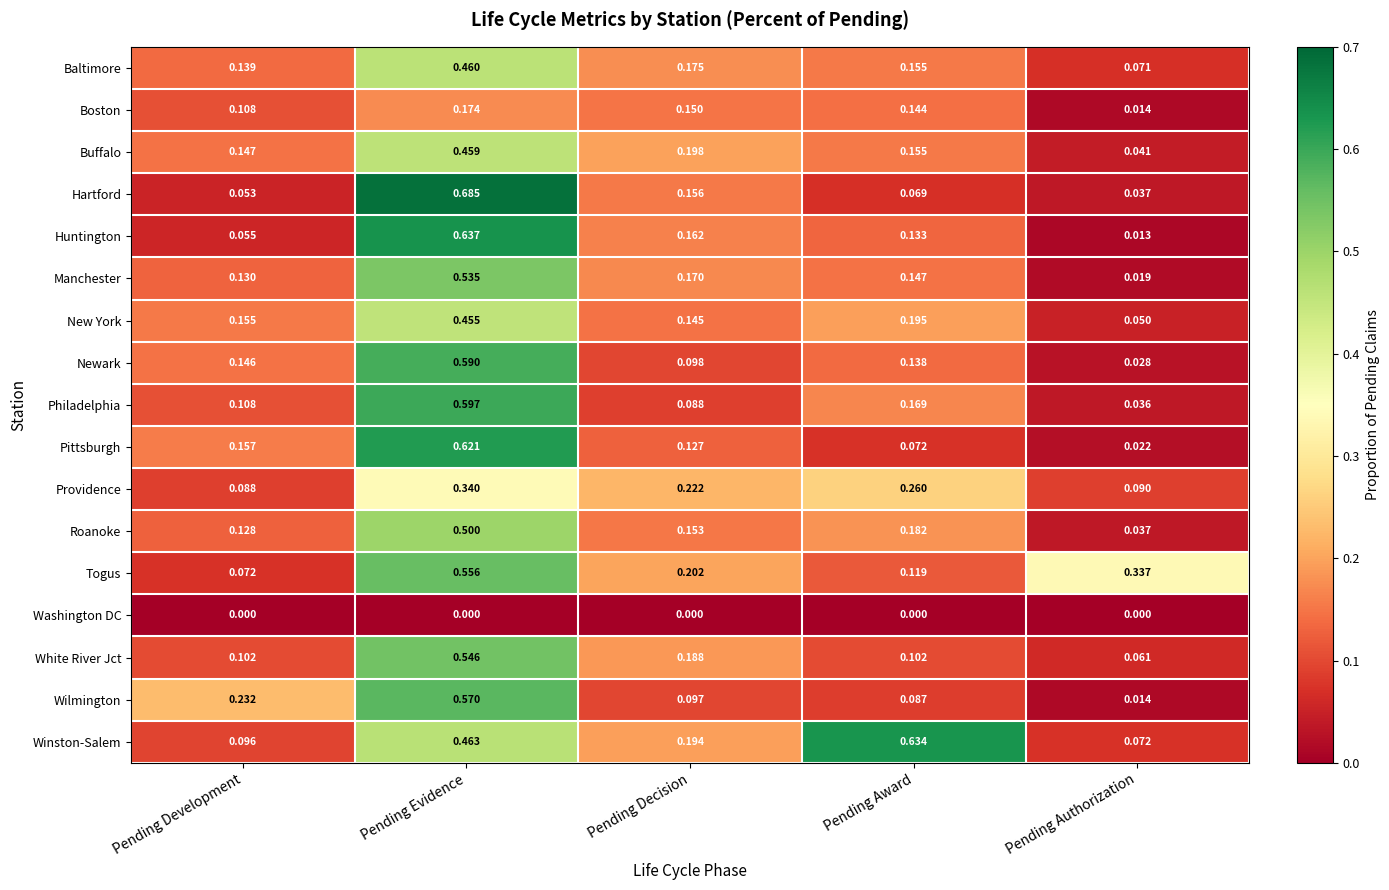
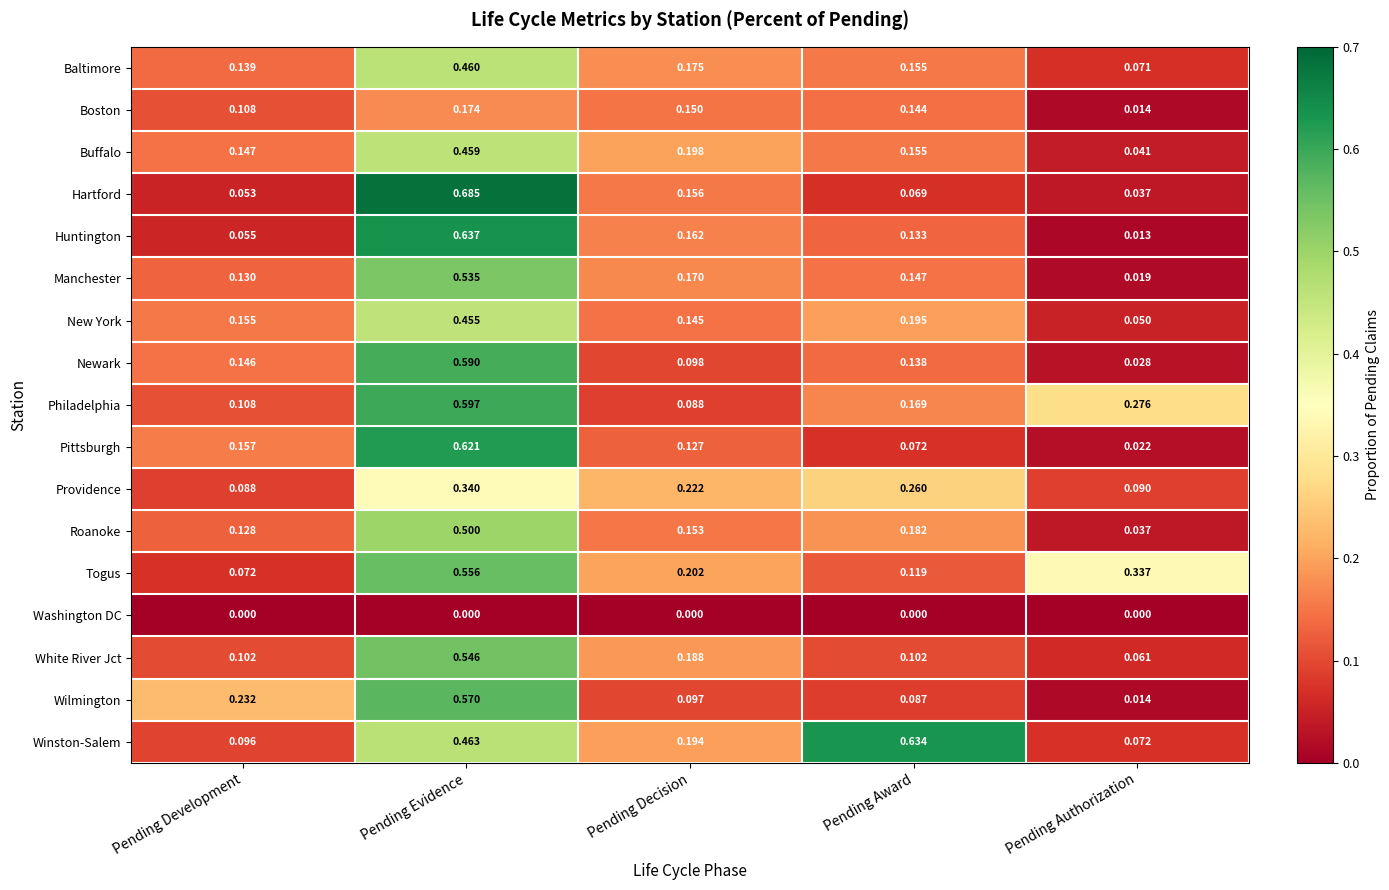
  {
    "Baltimore": {
      "Pending Development": 0.139,
      "Pending Evidence": 0.460,
      "Pending Decision": 0.175,
      "Pending Award": 0.155,
      "Pending Authorization": 0.071
    },
    "Boston": {
      "Pending Development": 0.108,
      "Pending Evidence": 0.174,
      "Pending Decision": 0.150,
      "Pending Award": 0.144,
      "Pending Authorization": 0.014
    },
    "Buffalo": {
      "Pending Development": 0.147,
      "Pending Evidence": 0.459,
      "Pending Decision": 0.198,
      "Pending Award": 0.155,
      "Pending Authorization": 0.041
    },
    "Hartford": {
      "Pending Development": 0.053,
      "Pending Evidence": 0.685,
      "Pending Decision": 0.156,
      "Pending Award": 0.069,
      "Pending Authorization": 0.037
    },
    "Huntington": {
      "Pending Development": 0.055,
      "Pending Evidence": 0.637,
      "Pending Decision": 0.162,
      "Pending Award": 0.133,
      "Pending Authorization": 0.013
    },
    "Manchester": {
      "Pending Development": 0.130,
      "Pending Evidence": 0.535,
      "Pending Decision": 0.170,
      "Pending Award": 0.147,
      "Pending Authorization": 0.019
    },
    "New York": {
      "Pending Development": 0.155,
      "Pending Evidence": 0.455,
      "Pending Decision": 0.145,
      "Pending Award": 0.195,
      "Pending Authorization": 0.050
    },
    "Newark": {
      "Pending Development": 0.146,
      "Pending Evidence": 0.590,
      "Pending Decision": 0.098,
      "Pending Award": 0.138,
      "Pending Authorization": 0.028
    },
    "Philadelphia": {
      "Pending Development": 0.108,
      "Pending Evidence": 0.597,
      "Pending Decision": 0.088,
      "Pending Award": 0.169,
-     "Pending Authorization": 0.036
+     "Pending Authorization": 0.276
    },
    "Pittsburgh": {
      "Pending Development": 0.157,
      "Pending Evidence": 0.621,
      "Pending Decision": 0.127,
      "Pending Award": 0.072,
      "Pending Authorization": 0.022
    },
    "Providence": {
      "Pending Development": 0.088,
      "Pending Evidence": 0.340,
      "Pending Decision": 0.222,
      "Pending Award": 0.260,
      "Pending Authorization": 0.090
    },
    "Roanoke": {
      "Pending Development": 0.128,
      "Pending Evidence": 0.500,
      "Pending Decision": 0.153,
      "Pending Award": 0.182,
      "Pending Authorization": 0.037
    },
    "Togus": {
      "Pending Development": 0.072,
      "Pending Evidence": 0.556,
      "Pending Decision": 0.202,
      "Pending Award": 0.119,
      "Pending Authorization": 0.337
    },
    "Washington DC": {
      "Pending Development": 0.000,
      "Pending Evidence": 0.000,
      "Pending Decision": 0.000,
      "Pending Award": 0.000,
      "Pending Authorization": 0.000
    },
    "White River Jct": {
      "Pending Development": 0.102,
      "Pending Evidence": 0.546,
      "Pending Decision": 0.188,
      "Pending Award": 0.102,
      "Pending Authorization": 0.061
    },
    "Wilmington": {
      "Pending Development": 0.232,
      "Pending Evidence": 0.570,
      "Pending Decision": 0.097,
      "Pending Award": 0.087,
      "Pending Authorization": 0.014
    },
    "Winston-Salem": {
      "Pending Development": 0.096,
      "Pending Evidence": 0.463,
      "Pending Decision": 0.194,
      "Pending Award": 0.634,
      "Pending Authorization": 0.072
    }
  }
